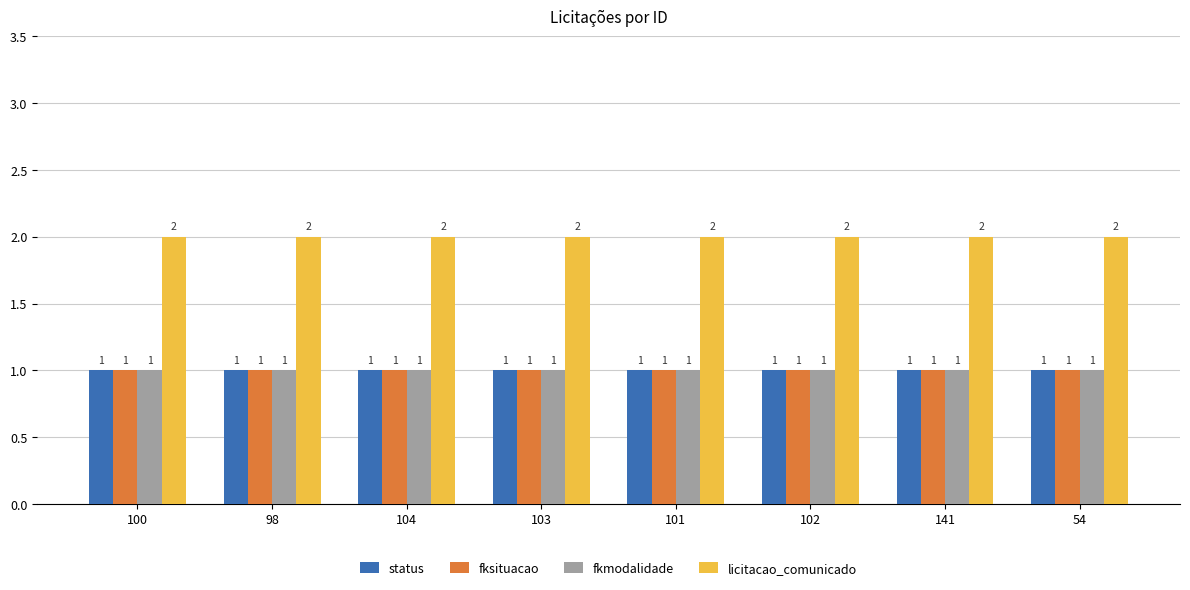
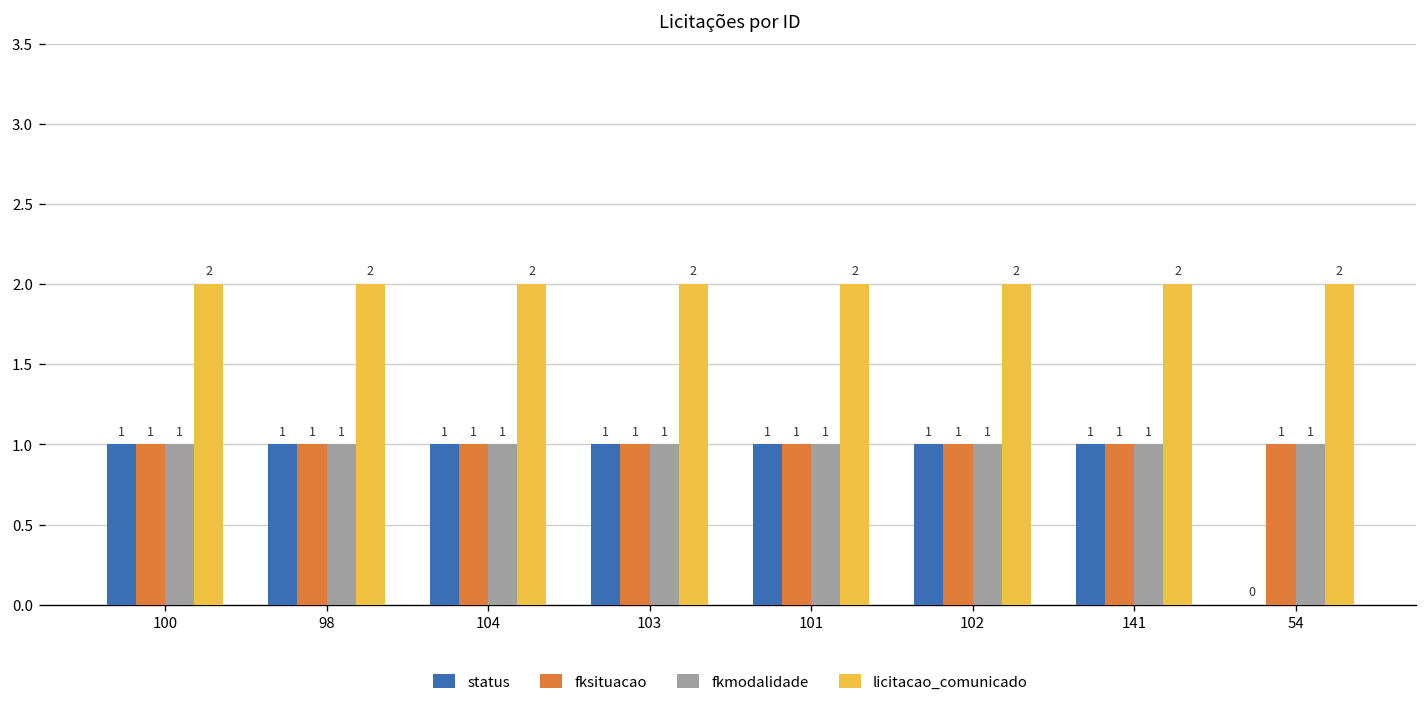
  {
    "status": {
      "100": 1,
      "98": 1,
      "104": 1,
      "103": 1,
      "101": 1,
      "102": 1,
      "141": 1,
-     "54": 1
+     "54": 0
    },
    "fksituacao": {
      "100": 1,
      "98": 1,
      "104": 1,
      "103": 1,
      "101": 1,
      "102": 1,
      "141": 1,
      "54": 1
    },
    "fkmodalidade": {
      "100": 1,
      "98": 1,
      "104": 1,
      "103": 1,
      "101": 1,
      "102": 1,
      "141": 1,
      "54": 1
    },
    "licitacao_comunicado": {
      "100": 2,
      "98": 2,
      "104": 2,
      "103": 2,
      "101": 2,
      "102": 2,
      "141": 2,
      "54": 2
    }
  }
